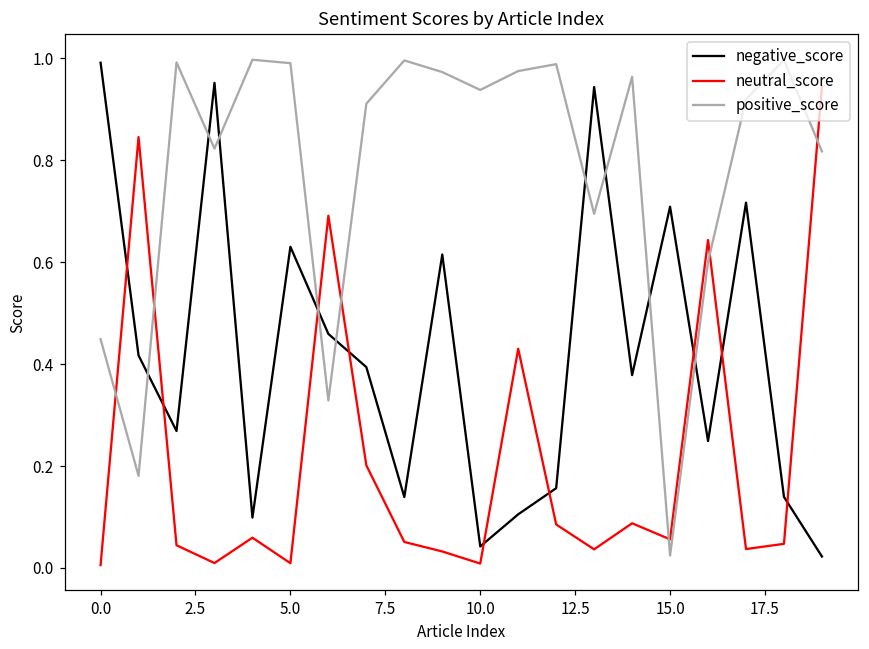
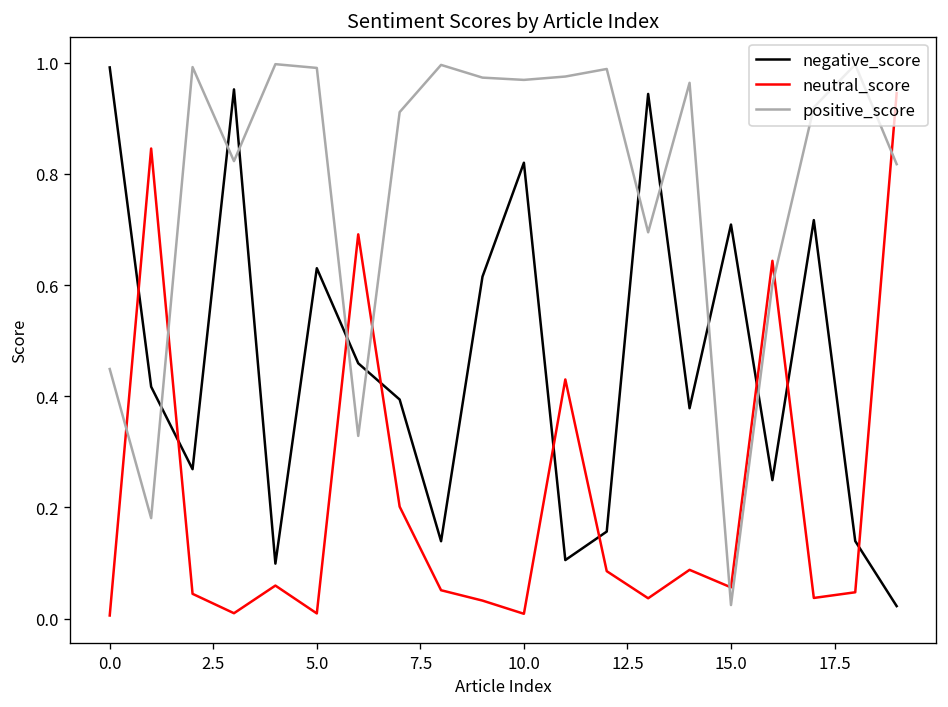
  {
    "negative_score": {
      "0.0": 0.99,
      "5.0": 0.63,
-     "10.0": 0.04,
+     "10.0": 0.82,
      "15.0": 0.71
    },
    "neutral_score": {
      "0.0": 0.01,
      "5.0": 0.01,
      "10.0": 0.01,
      "15.0": 0.06
    },
    "positive_score": {
      "0.0": 0.45,
      "5.0": 0.99,
-     "10.0": 0.94,
+     "10.0": 0.97,
      "15.0": 0.02
    }
  }
